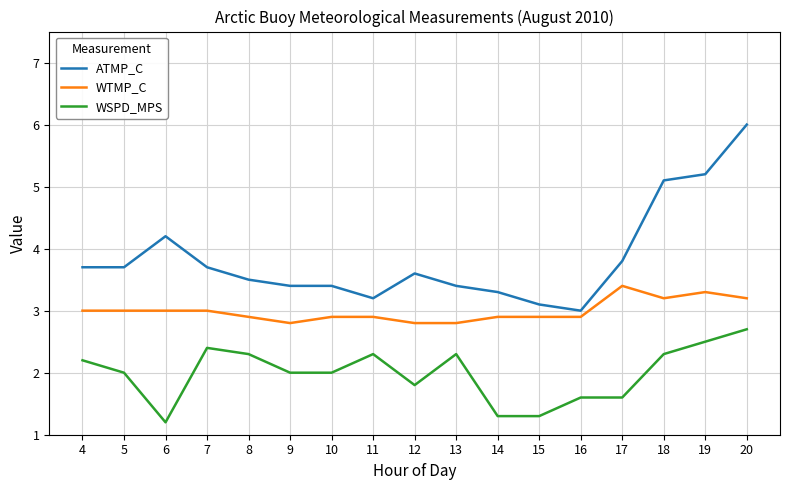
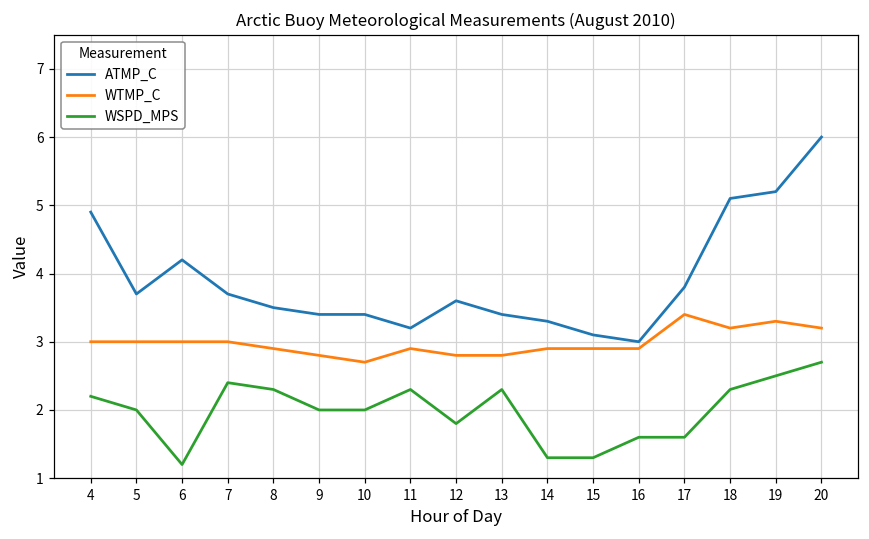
  {
    "ATMP_C": {
-     "4": 3.7,
+     "4": 4.9,
      "5": 3.7,
      "6": 4.2,
      "7": 3.7,
      "8": 3.5,
      "9": 3.4,
      "10": 3.4,
      "11": 3.2,
      "12": 3.6,
      "13": 3.4,
      "14": 3.3,
      "15": 3.1,
      "16": 3.0,
      "17": 3.8,
      "18": 5.1,
      "19": 5.2,
      "20": 6.0
    },
    "WTMP_C": {
      "4": 3.0,
      "5": 3.0,
      "6": 3.0,
      "7": 3.0,
      "8": 2.9,
      "9": 2.8,
-     "10": 2.9,
+     "10": 2.7,
      "11": 2.9,
      "12": 2.8,
      "13": 2.8,
      "14": 2.9,
      "15": 2.9,
      "16": 2.9,
      "17": 3.4,
      "18": 3.2,
      "19": 3.3,
      "20": 3.2
    },
    "WSPD_MPS": {
      "4": 2.2,
      "5": 2.0,
      "6": 1.2,
      "7": 2.4,
      "8": 2.3,
      "9": 2.0,
      "10": 2.0,
      "11": 2.3,
      "12": 1.8,
      "13": 2.3,
      "14": 1.3,
      "15": 1.3,
      "16": 1.6,
      "17": 1.6,
      "18": 2.3,
      "19": 2.5,
      "20": 2.7
    }
  }
